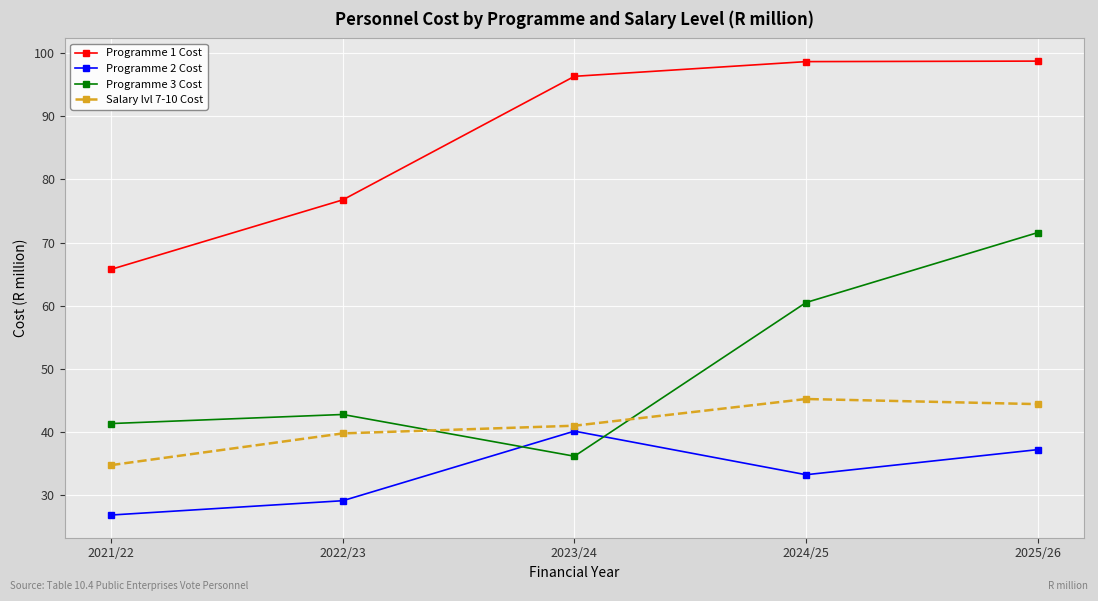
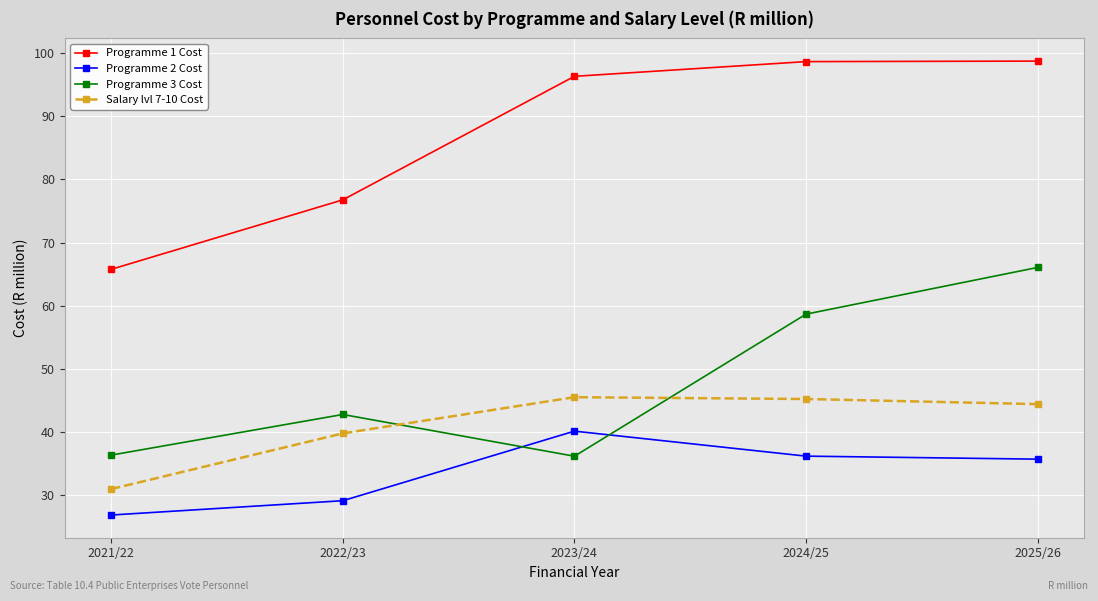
  {
    "Programme 1 Cost": {
      "2021/22": 66,
      "2022/23": 77,
      "2023/24": 96,
      "2024/25": 99,
      "2025/26": 99
    },
    "Programme 2 Cost": {
      "2021/22": 27,
      "2022/23": 29,
      "2023/24": 40,
-     "2024/25": 33,
-     "2025/26": 37
+     "2024/25": 36,
+     "2025/26": 36
    },
    "Programme 3 Cost": {
-     "2021/22": 41,
+     "2021/22": 36,
      "2022/23": 43,
      "2023/24": 36,
-     "2024/25": 61,
-     "2025/26": 72
+     "2024/25": 59,
+     "2025/26": 66
    },
    "Salary lvl 7-10 Cost": {
-     "2021/22": 35,
+     "2021/22": 31,
      "2022/23": 40,
-     "2023/24": 41,
+     "2023/24": 46,
      "2024/25": 45,
      "2025/26": 44
    }
  }
